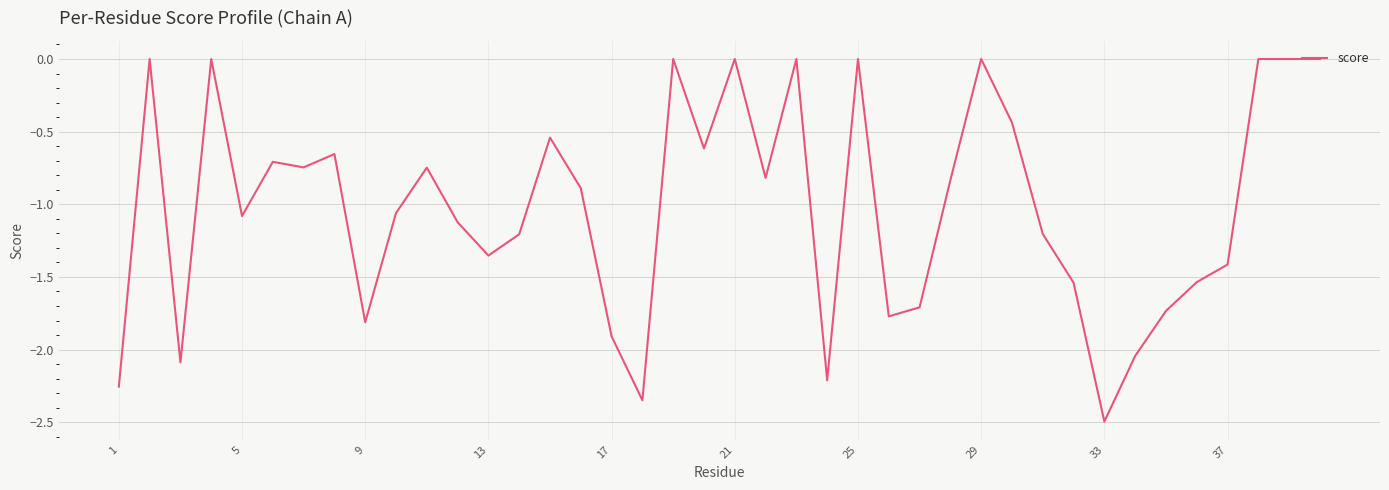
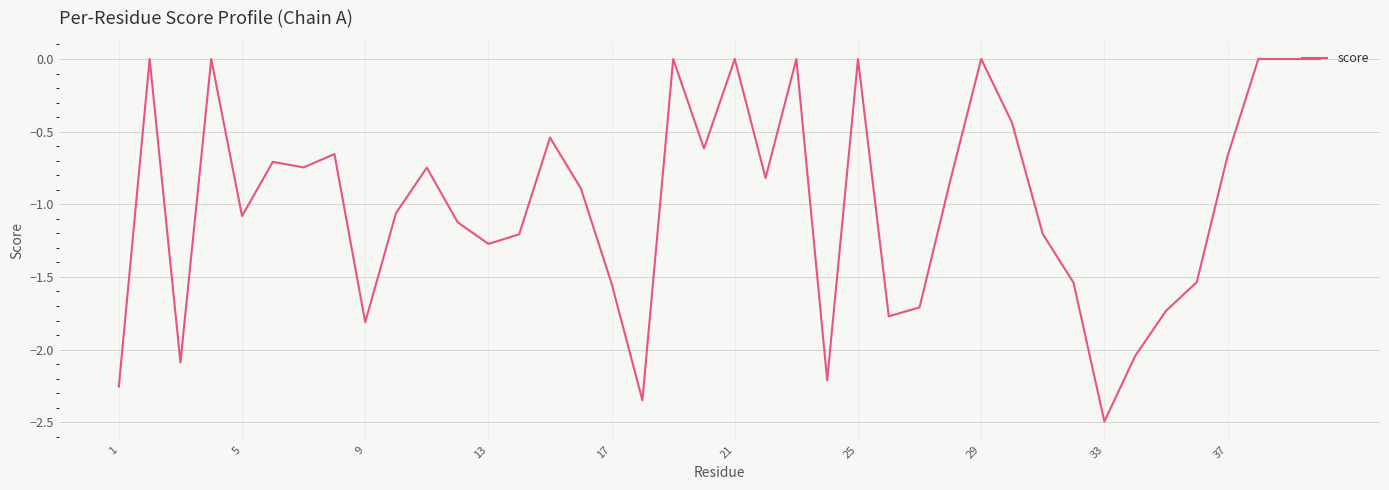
  {
    "1": -2.26,
    "5": -1.08,
    "9": -1.81,
-   "13": -1.35,
-   "17": -1.91,
+   "13": -1.27,
+   "17": -1.55,
    "21": 0.00,
    "25": 0.00,
    "29": 0.00,
    "33": -2.50,
-   "37": -1.41
+   "37": -0.67
  }
